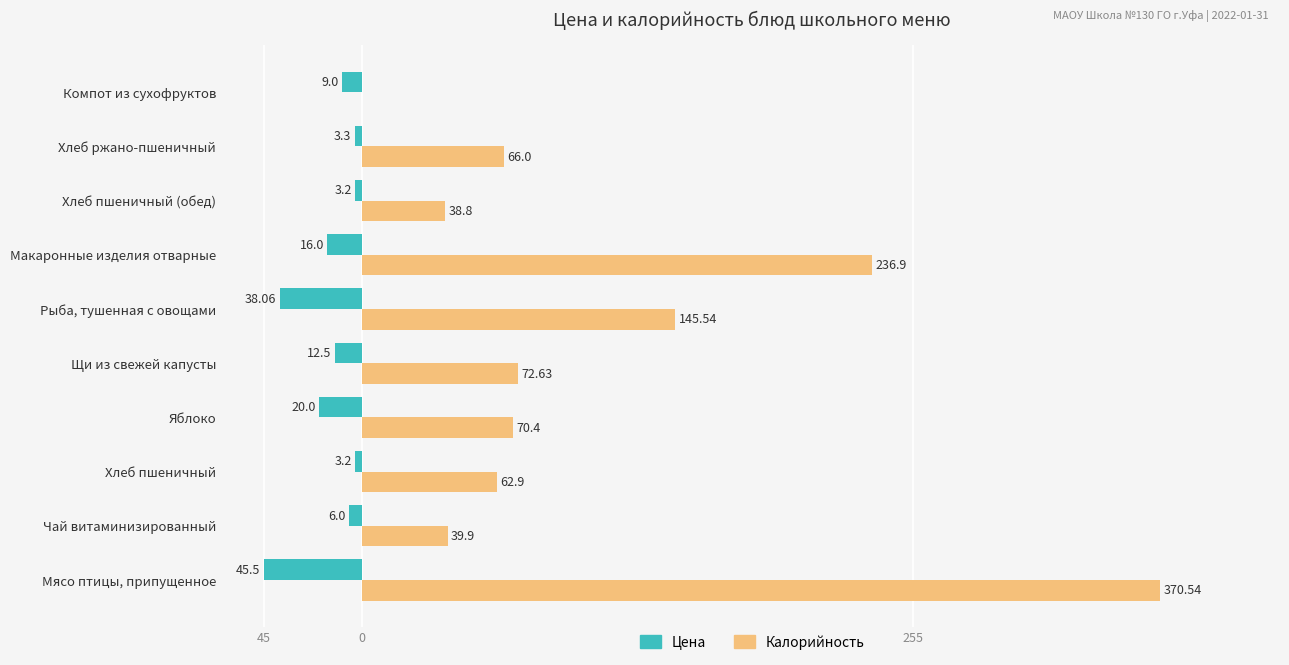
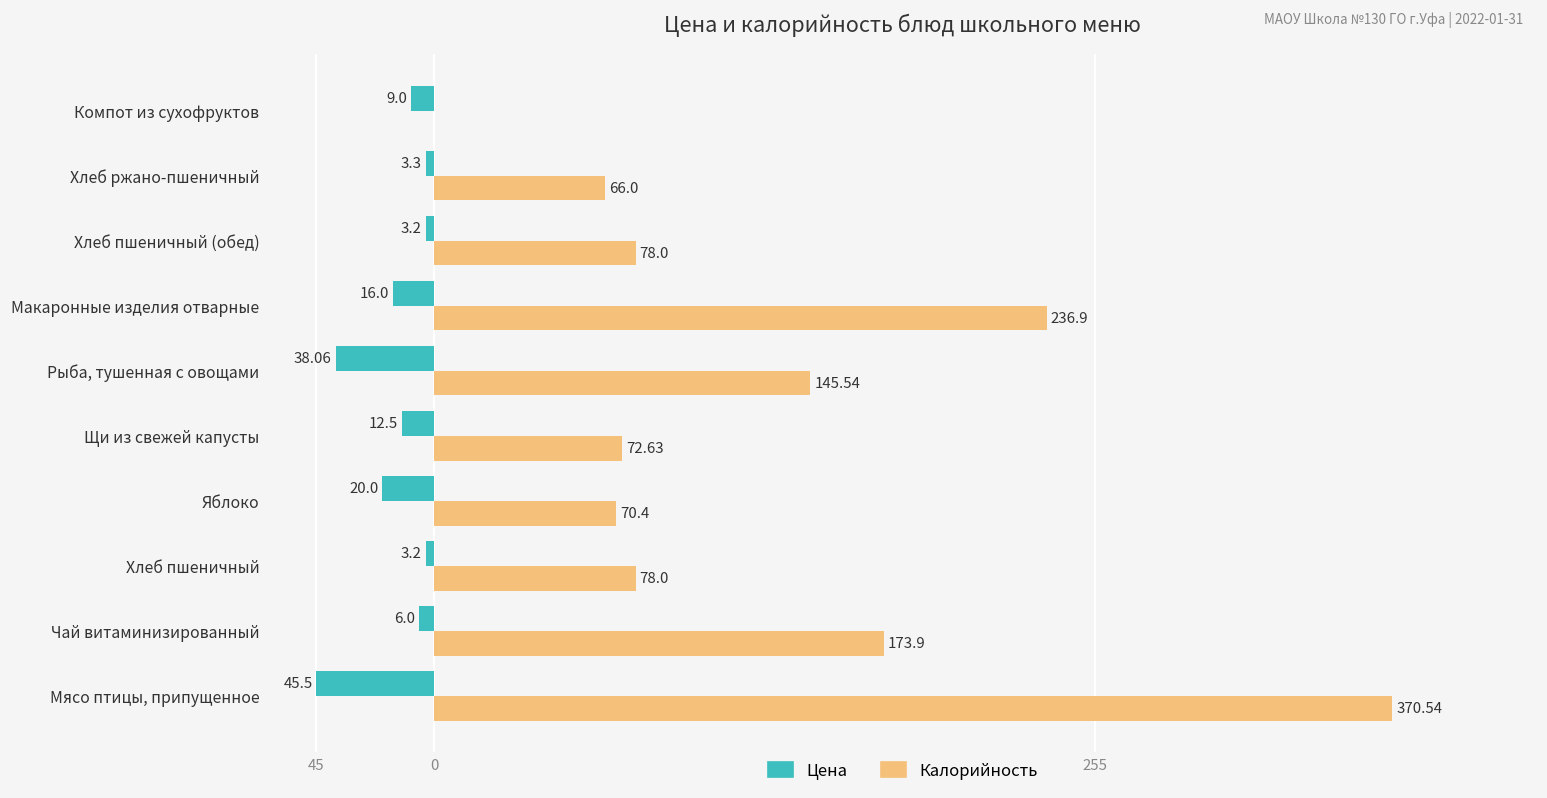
  {
    "Калорийность": {
      "Хлеб ржано-пшеничный": 66.0,
-     "Хлеб пшеничный (обед)": 38.8,
+     "Хлеб пшеничный (обед)": 78.0,
      "Макаронные изделия отварные": 236.9,
      "Рыба, тушенная с овощами": 145.54,
      "Щи из свежей капусты": 72.63,
      "Яблоко": 70.4,
-     "Хлеб пшеничный": 62.9,
-     "Чай витаминизированный": 39.9,
+     "Хлеб пшеничный": 78.0,
+     "Чай витаминизированный": 173.9,
      "Мясо птицы, припущенное": 370.54
    }
  }
